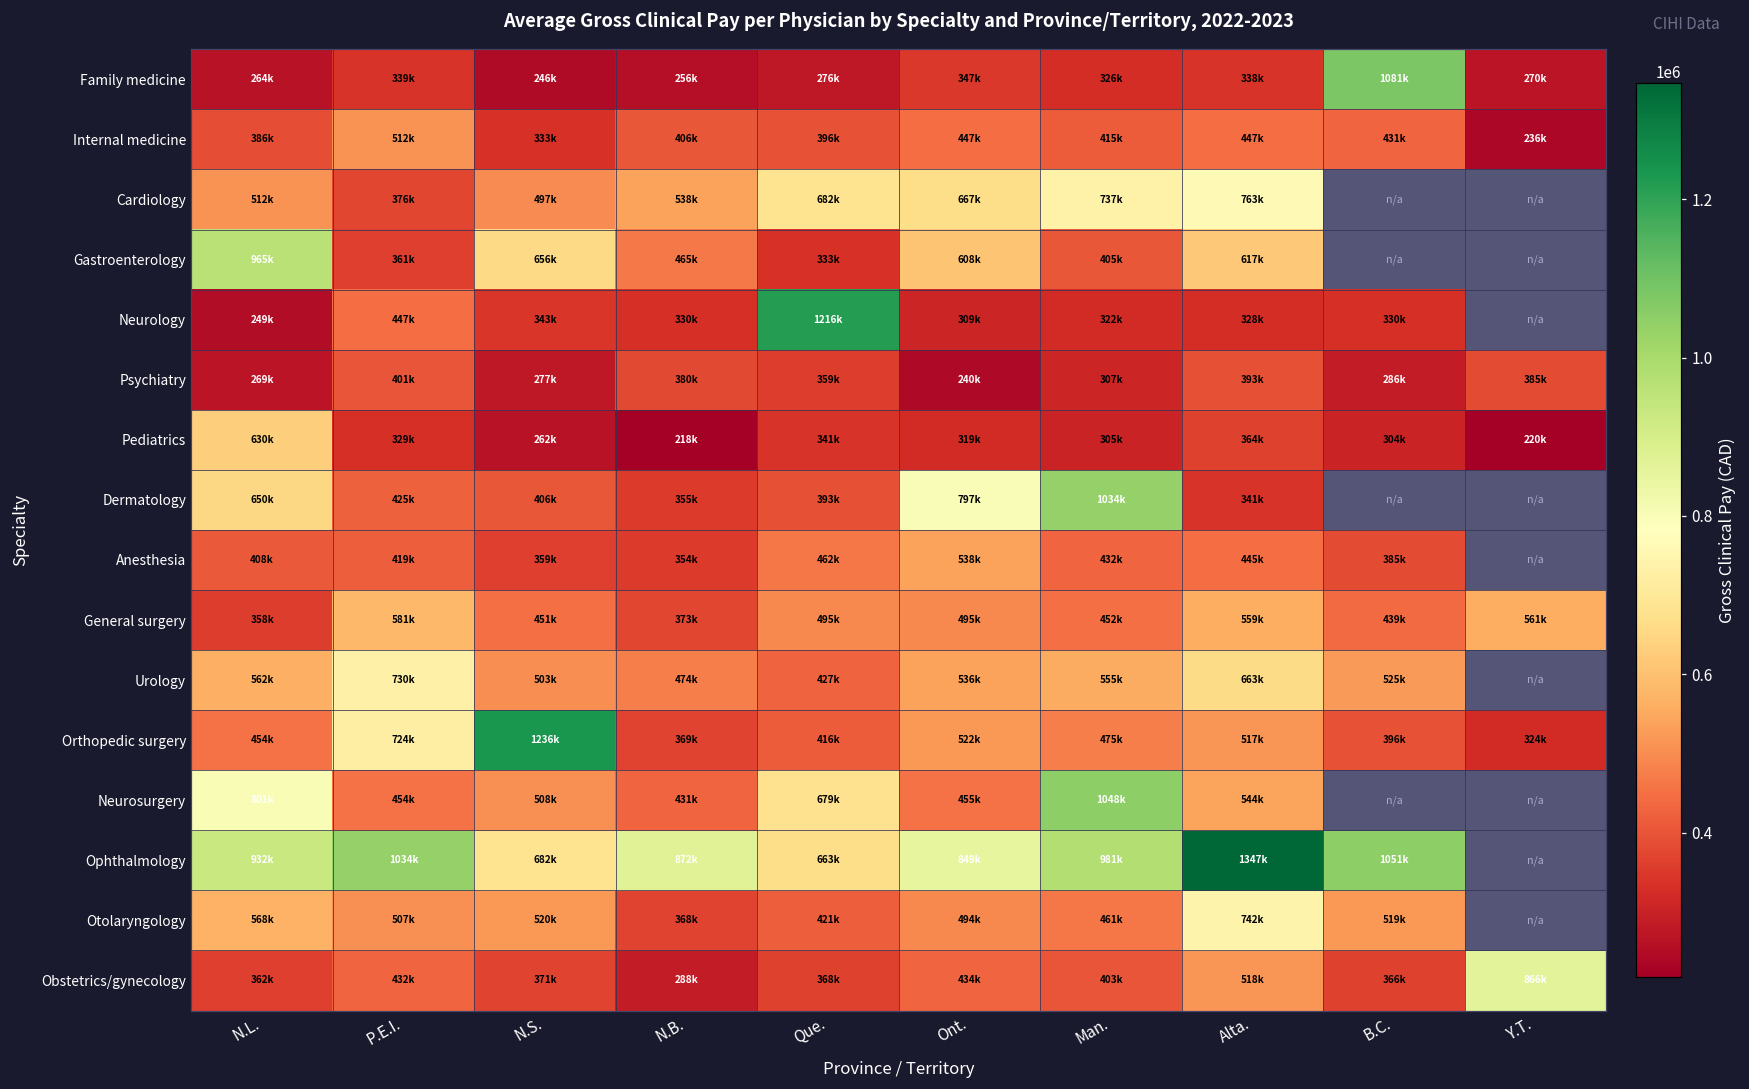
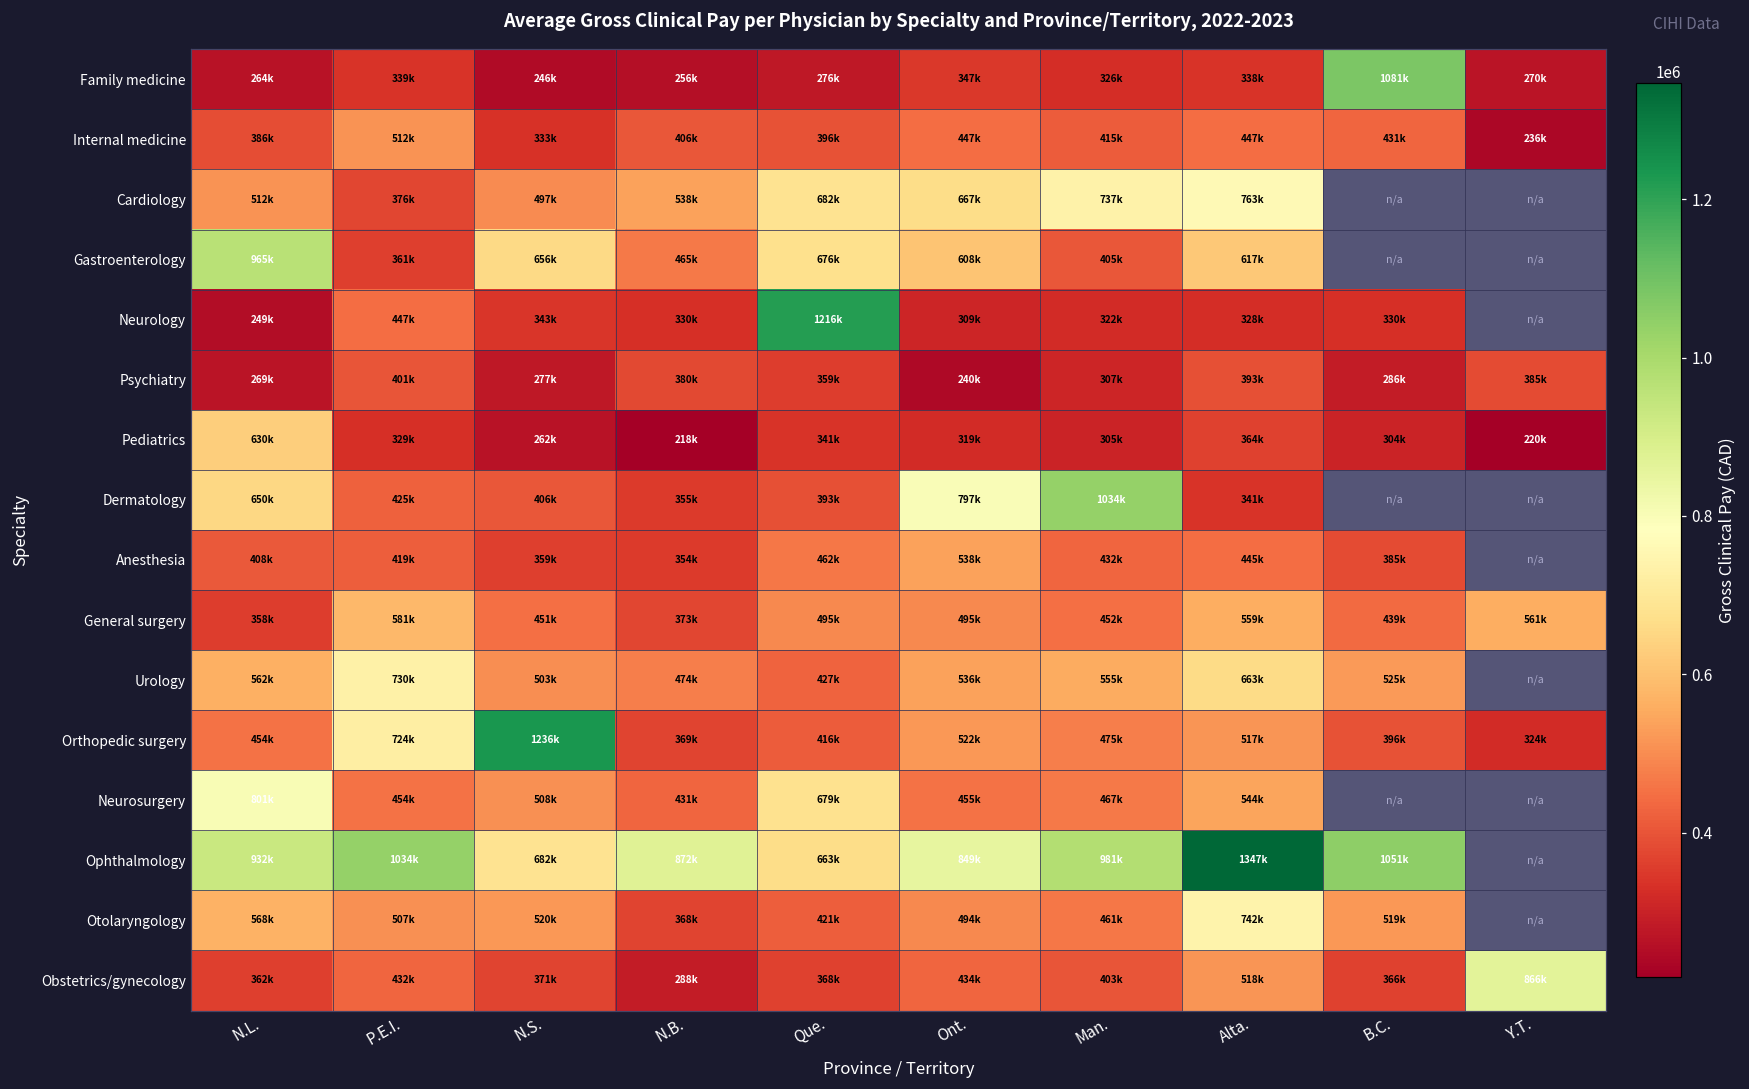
  {
    "Family medicine": {
      "N.L.": "264k",
      "P.E.I.": "339k",
      "N.S.": "246k",
      "N.B.": "256k",
      "Que.": "276k",
      "Ont.": "347k",
      "Man.": "326k",
      "Alta.": "338k",
      "B.C.": "1081k",
      "Y.T.": "270k"
    },
    "Internal medicine": {
      "N.L.": "386k",
      "P.E.I.": "512k",
      "N.S.": "333k",
      "N.B.": "406k",
      "Que.": "396k",
      "Ont.": "447k",
      "Man.": "415k",
      "Alta.": "447k",
      "B.C.": "431k",
      "Y.T.": "236k"
    },
    "Cardiology": {
      "N.L.": "512k",
      "P.E.I.": "376k",
      "N.S.": "497k",
      "N.B.": "538k",
      "Que.": "682k",
      "Ont.": "667k",
      "Man.": "737k",
      "Alta.": "763k"
    },
    "Gastroenterology": {
      "N.L.": "965k",
      "P.E.I.": "361k",
      "N.S.": "656k",
      "N.B.": "465k",
-     "Que.": "333k",
+     "Que.": "676k",
      "Ont.": "608k",
      "Man.": "405k",
      "Alta.": "617k"
    },
    "Neurology": {
      "N.L.": "249k",
      "P.E.I.": "447k",
      "N.S.": "343k",
      "N.B.": "330k",
      "Que.": "1216k",
      "Ont.": "309k",
      "Man.": "322k",
      "Alta.": "328k",
      "B.C.": "330k"
    },
    "Psychiatry": {
      "N.L.": "269k",
      "P.E.I.": "401k",
      "N.S.": "277k",
      "N.B.": "380k",
      "Que.": "359k",
      "Ont.": "240k",
      "Man.": "307k",
      "Alta.": "393k",
      "B.C.": "286k",
      "Y.T.": "385k"
    },
    "Pediatrics": {
      "N.L.": "630k",
      "P.E.I.": "329k",
      "N.S.": "262k",
      "N.B.": "218k",
      "Que.": "341k",
      "Ont.": "319k",
      "Man.": "305k",
      "Alta.": "364k",
      "B.C.": "304k",
      "Y.T.": "220k"
    },
    "Dermatology": {
      "N.L.": "650k",
      "P.E.I.": "425k",
      "N.S.": "406k",
      "N.B.": "355k",
      "Que.": "393k",
      "Ont.": "797k",
      "Man.": "1034k",
      "Alta.": "341k"
    },
    "Anesthesia": {
      "N.L.": "408k",
      "P.E.I.": "419k",
      "N.S.": "359k",
      "N.B.": "354k",
      "Que.": "462k",
      "Ont.": "538k",
      "Man.": "432k",
      "Alta.": "445k",
      "B.C.": "385k"
    },
    "General surgery": {
      "N.L.": "358k",
      "P.E.I.": "581k",
      "N.S.": "451k",
      "N.B.": "373k",
      "Que.": "495k",
      "Ont.": "495k",
      "Man.": "452k",
      "Alta.": "559k",
      "B.C.": "439k",
      "Y.T.": "561k"
    },
    "Urology": {
      "N.L.": "562k",
      "P.E.I.": "730k",
      "N.S.": "503k",
      "N.B.": "474k",
      "Que.": "427k",
      "Ont.": "536k",
      "Man.": "555k",
      "Alta.": "663k",
      "B.C.": "525k"
    },
    "Orthopedic surgery": {
      "N.L.": "454k",
      "P.E.I.": "724k",
      "N.S.": "1236k",
      "N.B.": "369k",
      "Que.": "416k",
      "Ont.": "522k",
      "Man.": "475k",
      "Alta.": "517k",
      "B.C.": "396k",
      "Y.T.": "324k"
    },
    "Neurosurgery": {
      "N.L.": "801k",
      "P.E.I.": "454k",
      "N.S.": "508k",
      "N.B.": "431k",
      "Que.": "679k",
      "Ont.": "455k",
-     "Man.": "1048k",
+     "Man.": "467k",
      "Alta.": "544k"
    },
    "Ophthalmology": {
      "N.L.": "932k",
      "P.E.I.": "1034k",
      "N.S.": "682k",
      "N.B.": "872k",
      "Que.": "663k",
      "Ont.": "849k",
      "Man.": "981k",
      "Alta.": "1347k",
      "B.C.": "1051k"
    },
    "Otolaryngology": {
      "N.L.": "568k",
      "P.E.I.": "507k",
      "N.S.": "520k",
      "N.B.": "368k",
      "Que.": "421k",
      "Ont.": "494k",
      "Man.": "461k",
      "Alta.": "742k",
      "B.C.": "519k"
    },
    "Obstetrics/gynecology": {
      "N.L.": "362k",
      "P.E.I.": "432k",
      "N.S.": "371k",
      "N.B.": "288k",
      "Que.": "368k",
      "Ont.": "434k",
      "Man.": "403k",
      "Alta.": "518k",
      "B.C.": "366k",
      "Y.T.": "866k"
    }
  }
